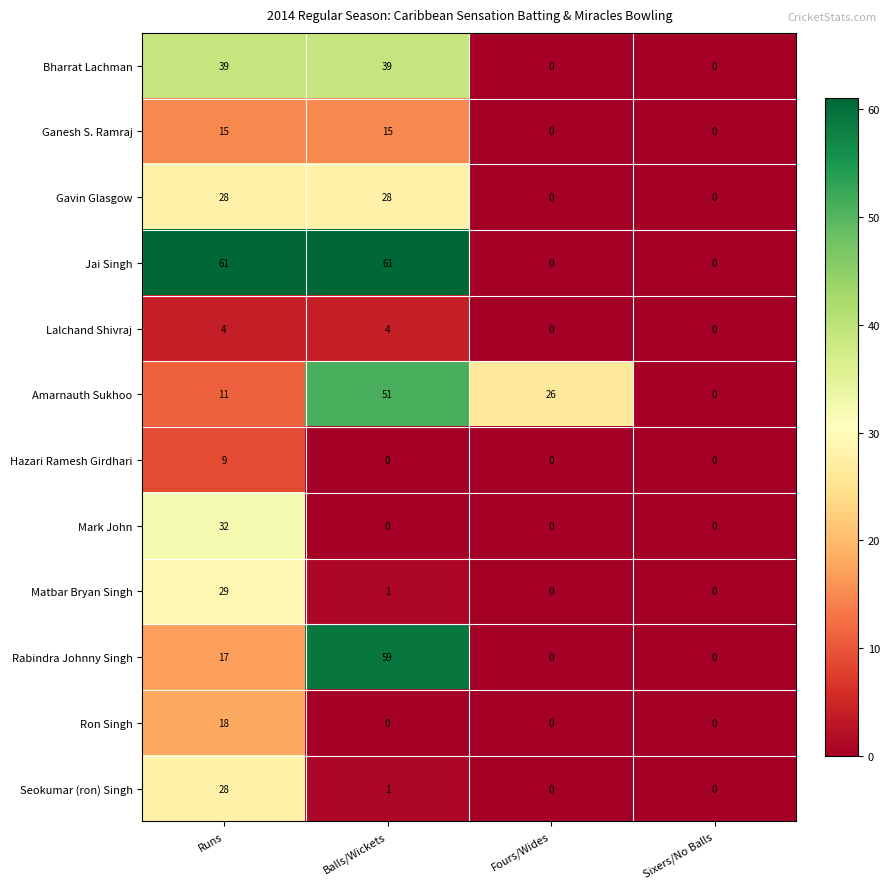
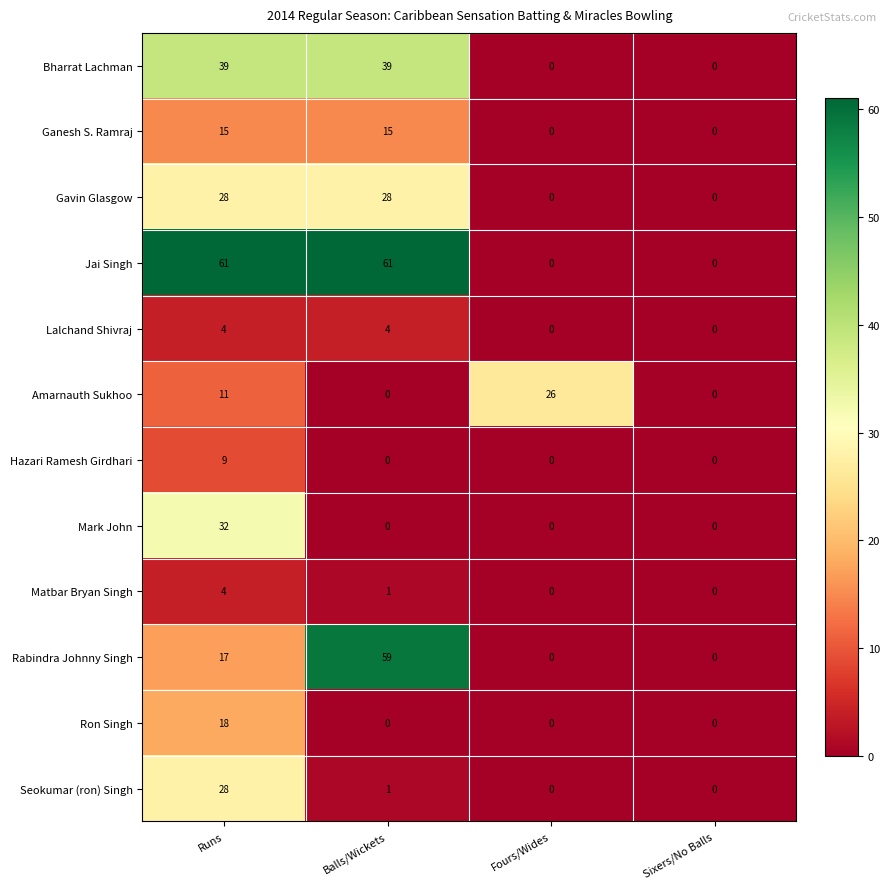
  {
    "Bharrat Lachman": {
      "Runs": 39,
      "Balls/Wickets": 39,
      "Fours/Wides": 0,
      "Sixers/No Balls": 0
    },
    "Ganesh S. Ramraj": {
      "Runs": 15,
      "Balls/Wickets": 15,
      "Fours/Wides": 0,
      "Sixers/No Balls": 0
    },
    "Gavin Glasgow": {
      "Runs": 28,
      "Balls/Wickets": 28,
      "Fours/Wides": 0,
      "Sixers/No Balls": 0
    },
    "Jai Singh": {
      "Runs": 61,
      "Balls/Wickets": 61,
      "Fours/Wides": 0,
      "Sixers/No Balls": 0
    },
    "Lalchand Shivraj": {
      "Runs": 4,
      "Balls/Wickets": 4,
      "Fours/Wides": 0,
      "Sixers/No Balls": 0
    },
    "Amarnauth Sukhoo": {
      "Runs": 11,
-     "Balls/Wickets": 51,
+     "Balls/Wickets": 0,
      "Fours/Wides": 26,
      "Sixers/No Balls": 0
    },
    "Hazari Ramesh Girdhari": {
      "Runs": 9,
      "Balls/Wickets": 0,
      "Fours/Wides": 0,
      "Sixers/No Balls": 0
    },
    "Mark John": {
      "Runs": 32,
      "Balls/Wickets": 0,
      "Fours/Wides": 0,
      "Sixers/No Balls": 0
    },
    "Matbar Bryan Singh": {
-     "Runs": 29,
+     "Runs": 4,
      "Balls/Wickets": 1,
      "Fours/Wides": 0,
      "Sixers/No Balls": 0
    },
    "Rabindra Johnny Singh": {
      "Runs": 17,
      "Balls/Wickets": 59,
      "Fours/Wides": 0,
      "Sixers/No Balls": 0
    },
    "Ron Singh": {
      "Runs": 18,
      "Balls/Wickets": 0,
      "Fours/Wides": 0,
      "Sixers/No Balls": 0
    },
    "Seokumar (ron) Singh": {
      "Runs": 28,
      "Balls/Wickets": 1,
      "Fours/Wides": 0,
      "Sixers/No Balls": 0
    }
  }
